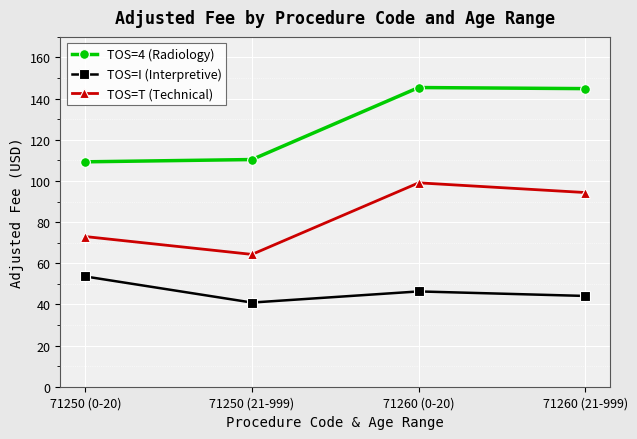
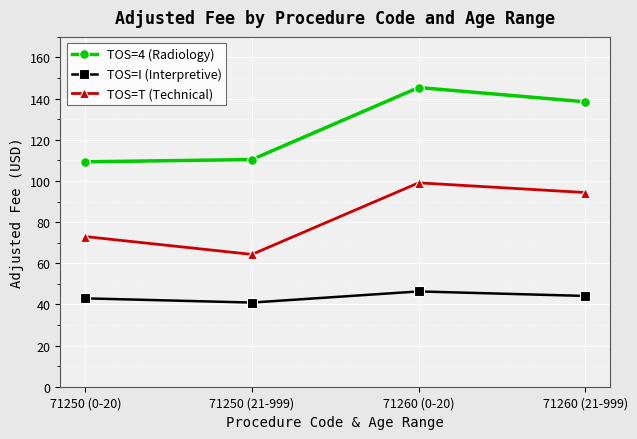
  {
    "TOS=4 (Radiology)": {
      "71250 (0-20)": 109,
      "71250 (21-999)": 110,
      "71260 (0-20)": 145,
-     "71260 (21-999)": 145
+     "71260 (21-999)": 138
    },
    "TOS=I (Interpretive)": {
-     "71250 (0-20)": 54,
+     "71250 (0-20)": 43,
      "71250 (21-999)": 41,
      "71260 (0-20)": 46,
      "71260 (21-999)": 44
    },
    "TOS=T (Technical)": {
      "71250 (0-20)": 73,
      "71250 (21-999)": 64,
      "71260 (0-20)": 99,
      "71260 (21-999)": 94
    }
  }
